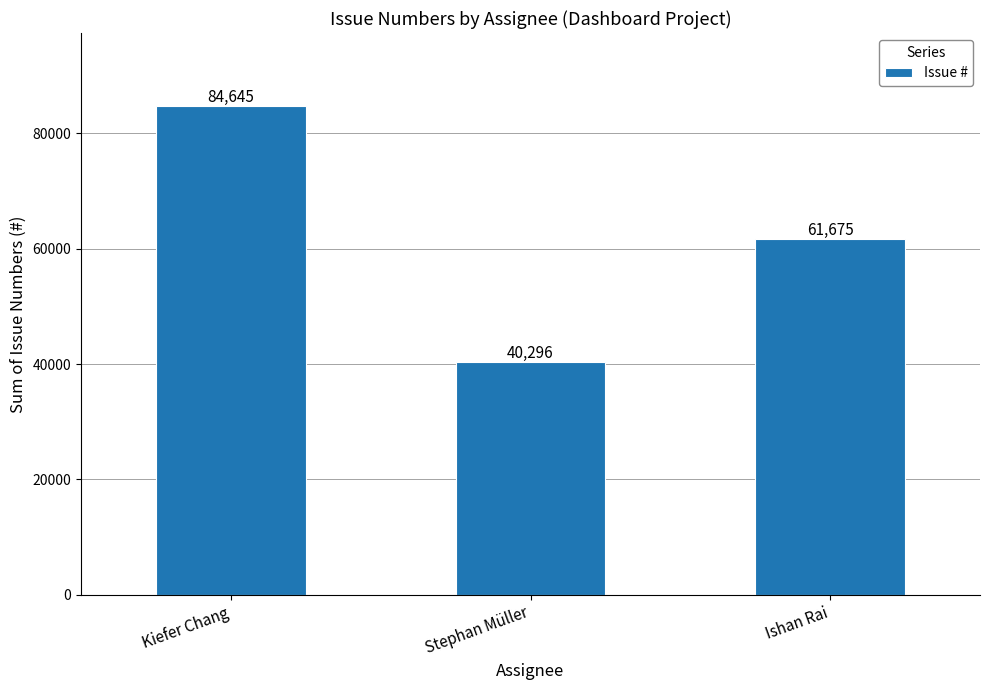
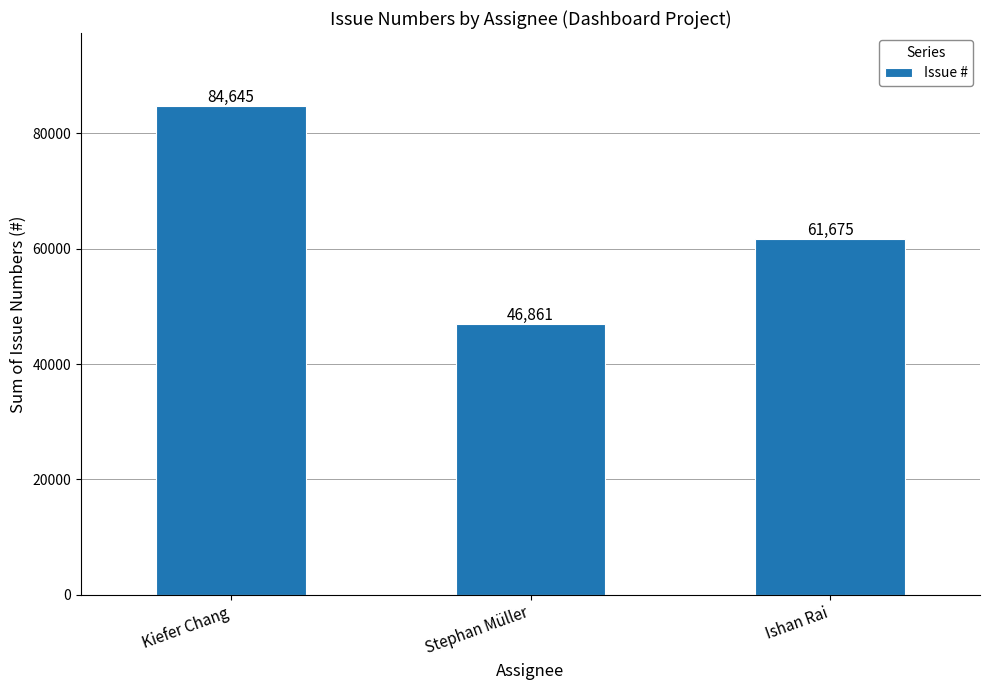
  {
    "Kiefer Chang": "84,645",
-   "Stephan Müller": "40,296",
+   "Stephan Müller": "46,861",
    "Ishan Rai": "61,675"
  }
